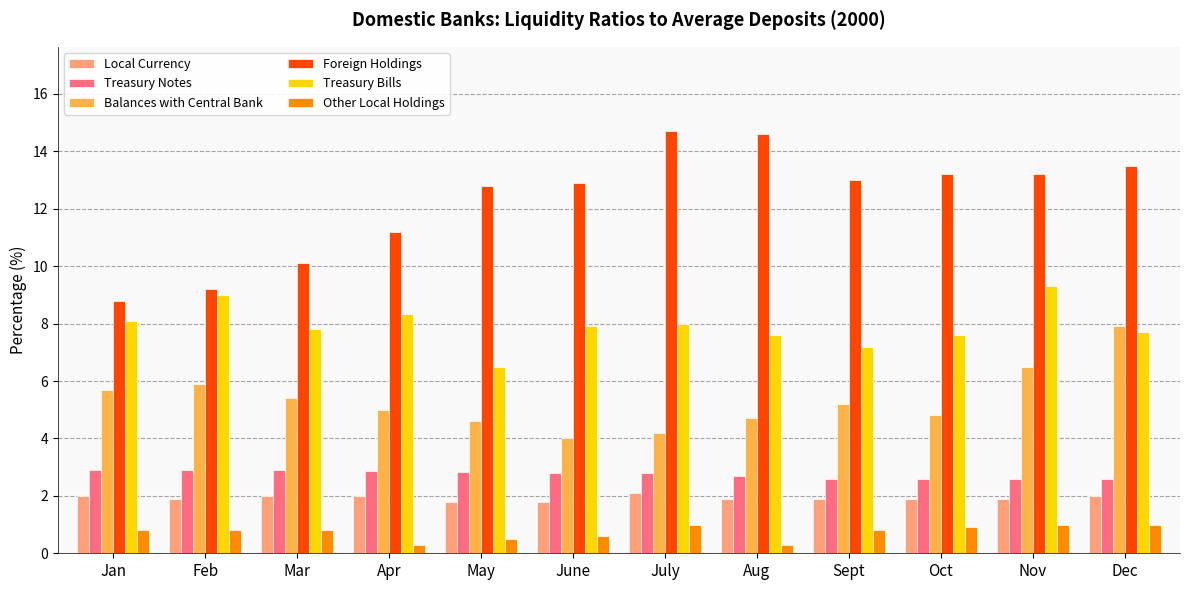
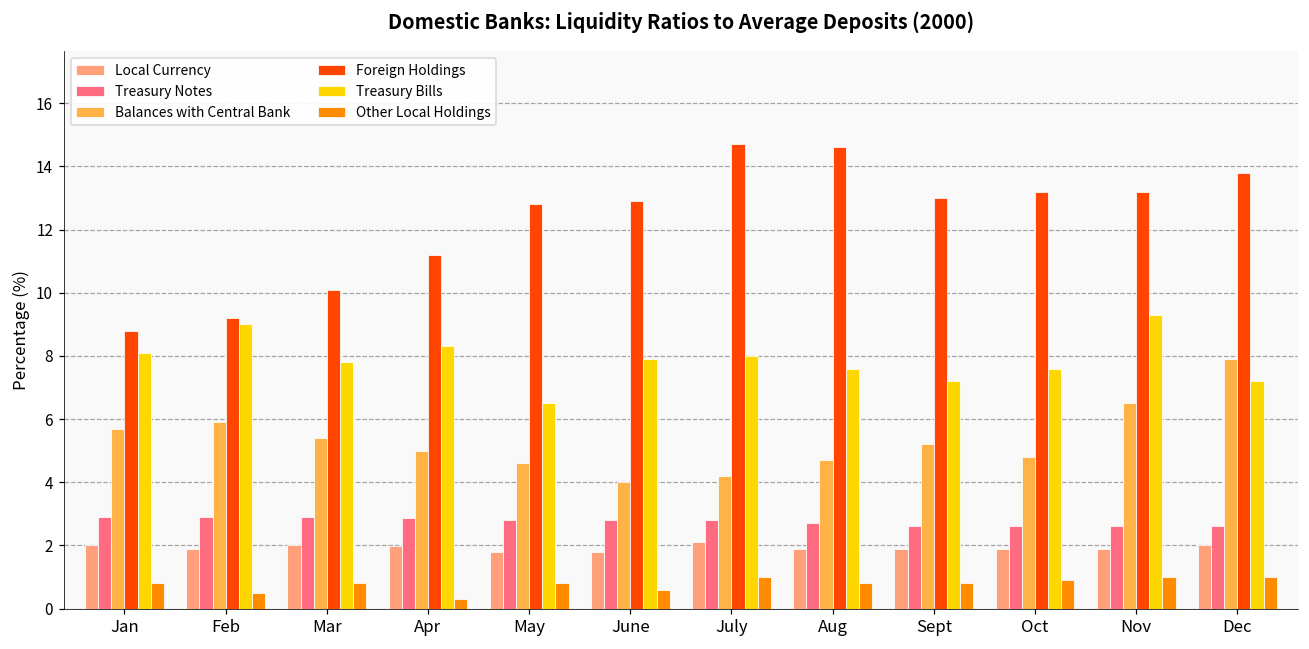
  {
    "Foreign Holdings": {
      "Jan": 8.8,
      "Feb": 9.2,
      "Mar": 10.1,
      "Apr": 11.2,
      "May": 12.8,
      "June": 12.9,
      "July": 14.7,
      "Aug": 14.6,
      "Sept": 13.0,
      "Oct": 13.2,
      "Nov": 13.2,
-     "Dec": 13.5
+     "Dec": 13.8
    },
    "Treasury Bills": {
      "Jan": 8.1,
      "Feb": 9.0,
      "Mar": 7.8,
      "Apr": 8.3,
      "May": 6.5,
      "June": 7.9,
      "July": 8.0,
      "Aug": 7.6,
      "Sept": 7.2,
      "Oct": 7.6,
      "Nov": 9.3,
-     "Dec": 7.7
+     "Dec": 7.2
    },
    "Other Local Holdings": {
      "Jan": 0.8,
-     "Feb": 0.8,
+     "Feb": 0.5,
      "Mar": 0.8,
      "Apr": 0.3,
-     "May": 0.5,
+     "May": 0.8,
      "June": 0.6,
      "July": 1.0,
-     "Aug": 0.3,
+     "Aug": 0.8,
      "Sept": 0.8,
      "Oct": 0.9,
      "Nov": 1.0,
      "Dec": 1.0
    }
  }
